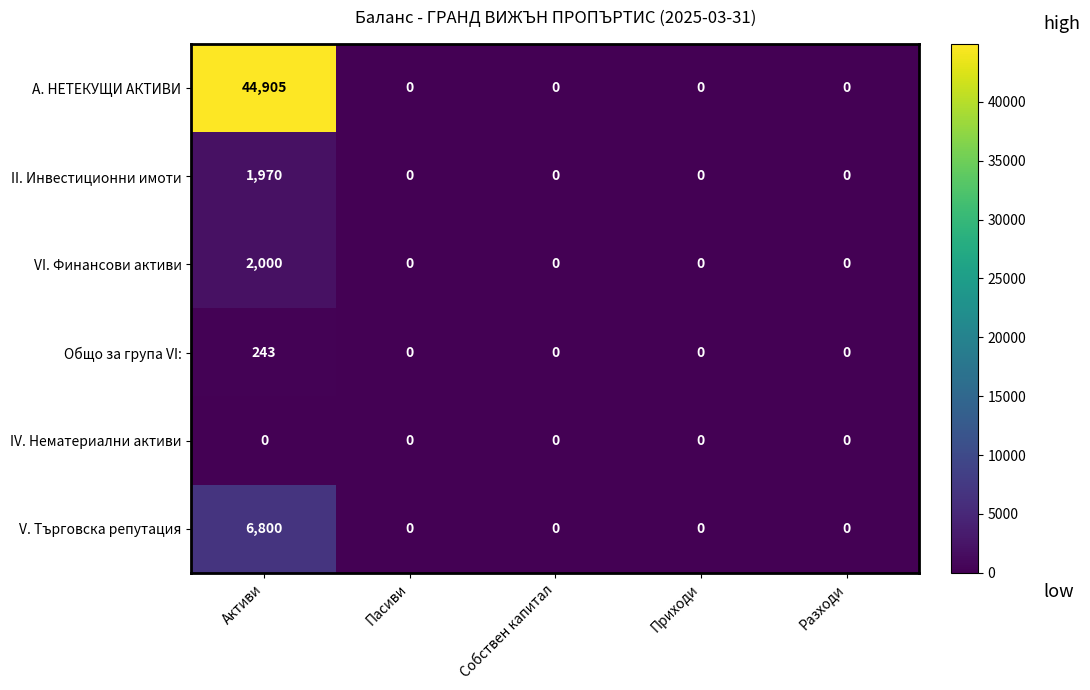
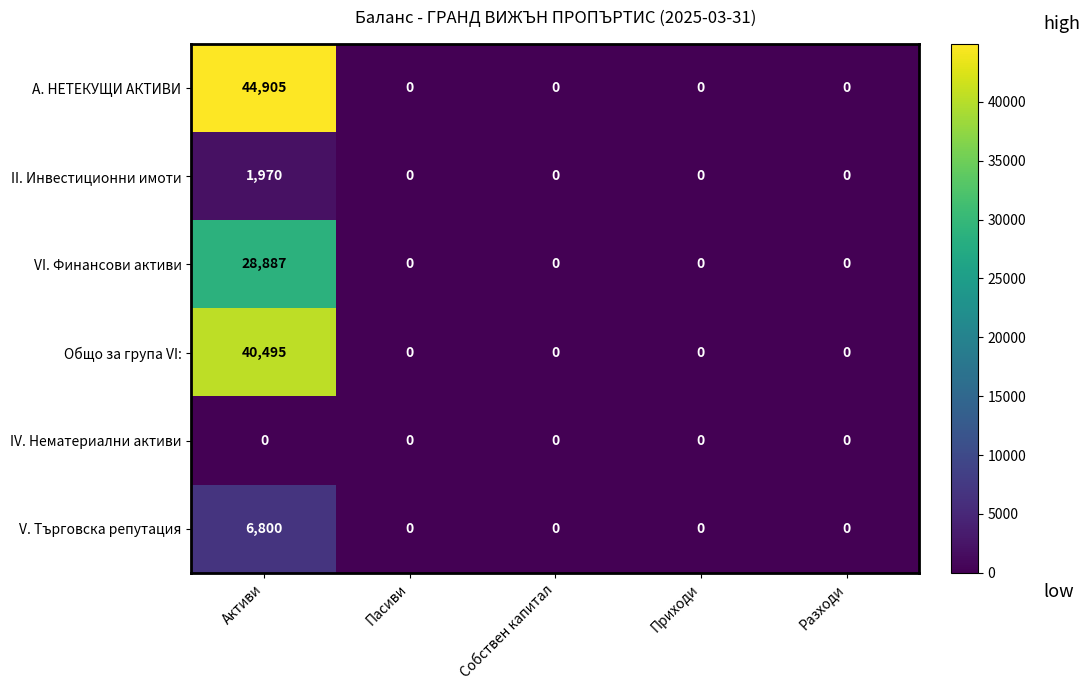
  {
    "А. НЕТЕКУЩИ АКТИВИ": {
      "Активи": "44,905",
      "Пасиви": "0",
      "Собствен капитал": "0",
      "Приходи": "0",
      "Разходи": "0"
    },
    "II. Инвестиционни имоти": {
      "Активи": "1,970",
      "Пасиви": "0",
      "Собствен капитал": "0",
      "Приходи": "0",
      "Разходи": "0"
    },
    "VI. Финансови активи": {
-     "Активи": "2,000",
+     "Активи": "28,887",
      "Пасиви": "0",
      "Собствен капитал": "0",
      "Приходи": "0",
      "Разходи": "0"
    },
    "Общо за група VI:": {
-     "Активи": "243",
+     "Активи": "40,495",
      "Пасиви": "0",
      "Собствен капитал": "0",
      "Приходи": "0",
      "Разходи": "0"
    },
    "IV. Нематериални активи": {
      "Активи": "0",
      "Пасиви": "0",
      "Собствен капитал": "0",
      "Приходи": "0",
      "Разходи": "0"
    },
    "V. Търговска репутация": {
      "Активи": "6,800",
      "Пасиви": "0",
      "Собствен капитал": "0",
      "Приходи": "0",
      "Разходи": "0"
    }
  }
